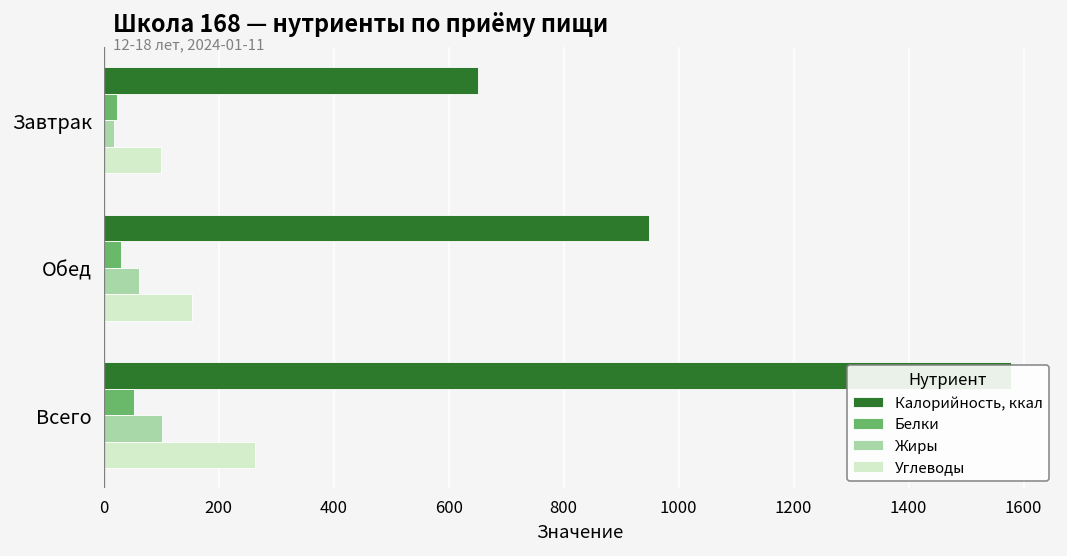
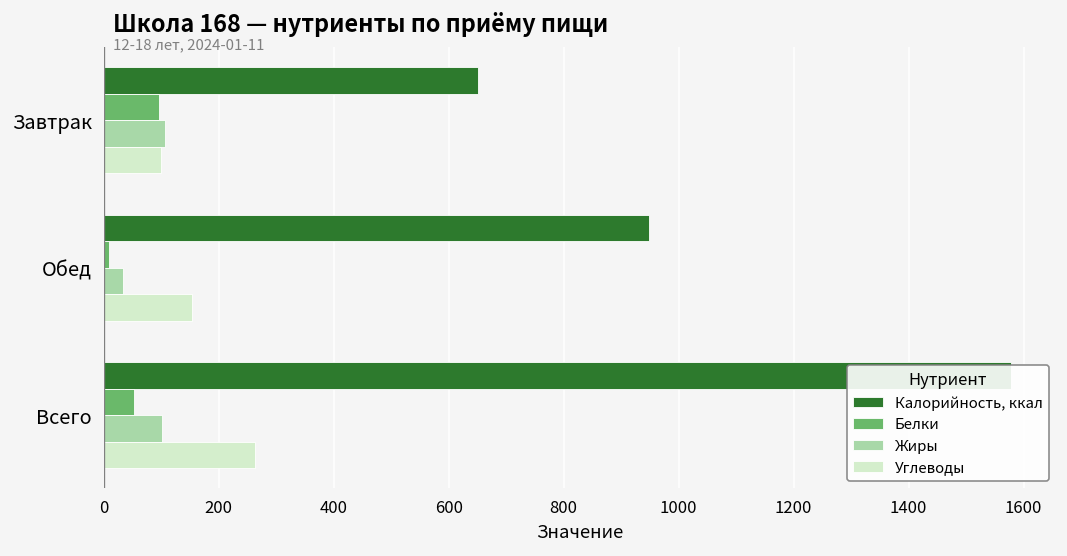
  {
    "Калорийность, ккал": {
      "Завтрак": 650,
      "Обед": 950
    },
    "Белки": {
-     "Завтрак": 20,
-     "Обед": 30,
+     "Завтрак": 100,
+     "Обед": 10,
      "Всего": 50
    },
    "Жиры": {
-     "Завтрак": 20,
-     "Обед": 60,
+     "Завтрак": 110,
+     "Обед": 30,
      "Всего": 100
    },
    "Углеводы": {
      "Завтрак": 100,
      "Обед": 150,
      "Всего": 260
    }
  }
